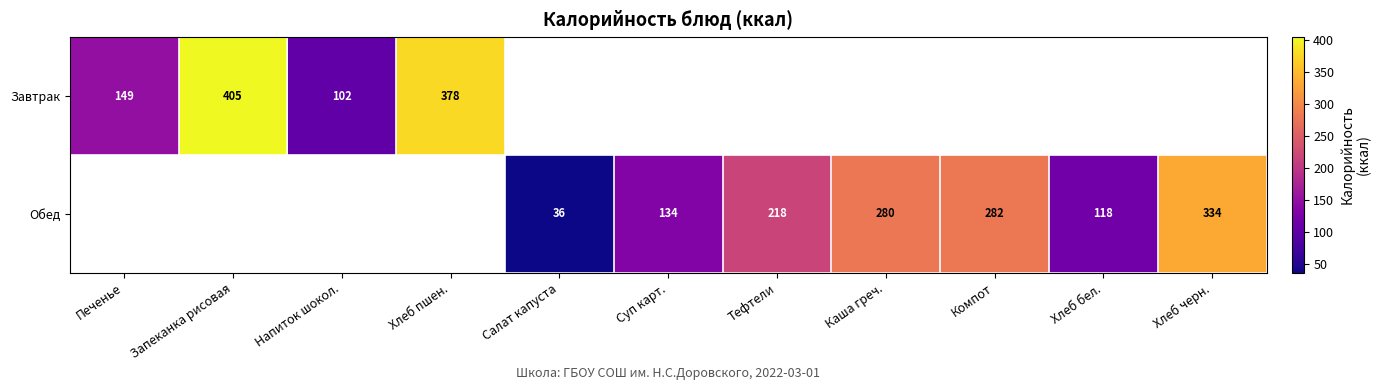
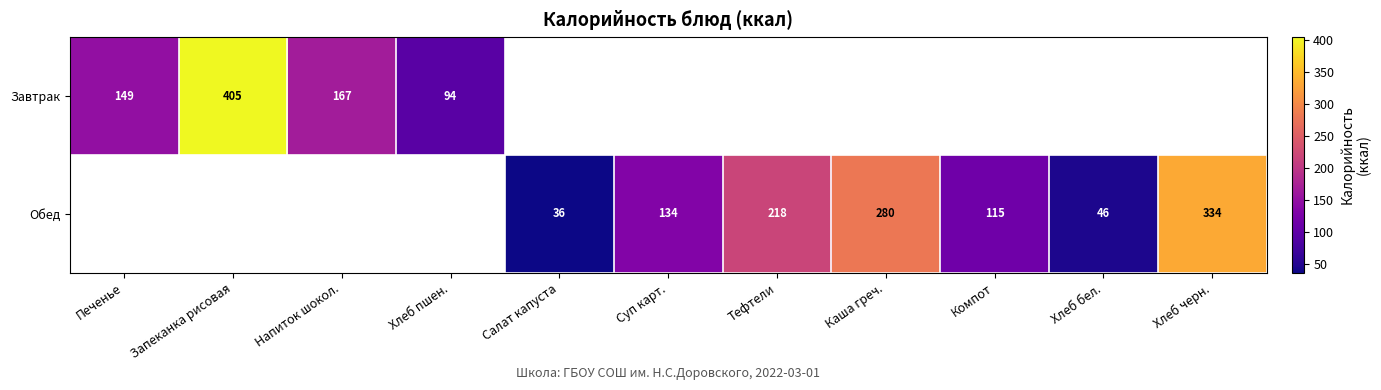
  {
    "Завтрак": {
      "Печенье": 149,
      "Запеканка рисовая": 405,
-     "Напиток шокол.": 102,
-     "Хлеб пшен.": 378
+     "Напиток шокол.": 167,
+     "Хлеб пшен.": 94
    },
    "Обед": {
      "Салат капуста": 36,
      "Суп карт.": 134,
      "Тефтели": 218,
      "Каша греч.": 280,
-     "Компот": 282,
-     "Хлеб бел.": 118,
+     "Компот": 115,
+     "Хлеб бел.": 46,
      "Хлеб черн.": 334
    }
  }
